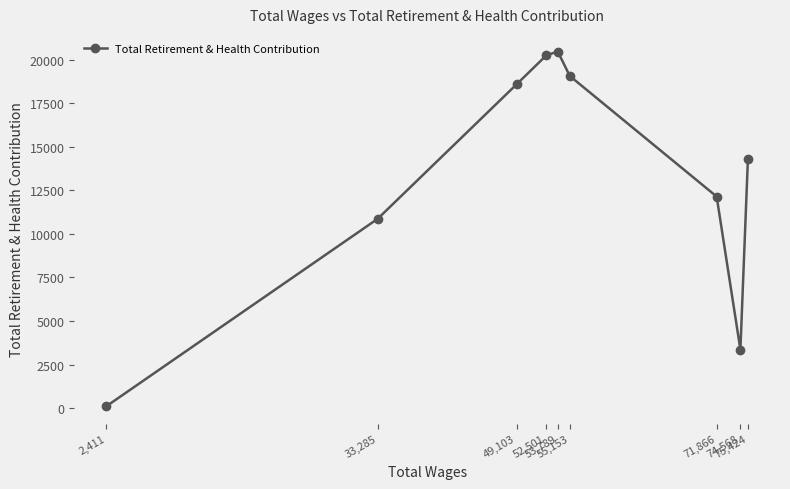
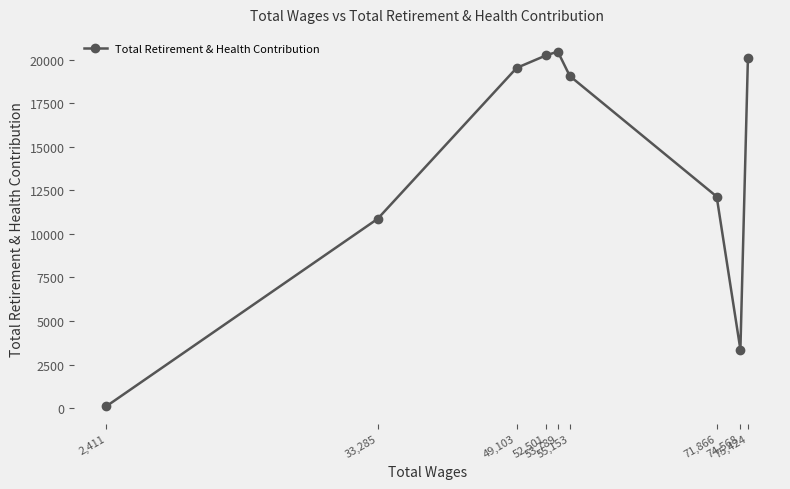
  {
    "2,411": 100,
    "33,285": 10900,
-   "49,103": 18600,
+   "49,103": 19500,
    "52,501": 20300,
    "53,789": 20500,
    "55,153": 19100,
    "71,866": 12100,
    "74,568": 3400,
-   "75,424": 14300
+   "75,424": 20100
  }
